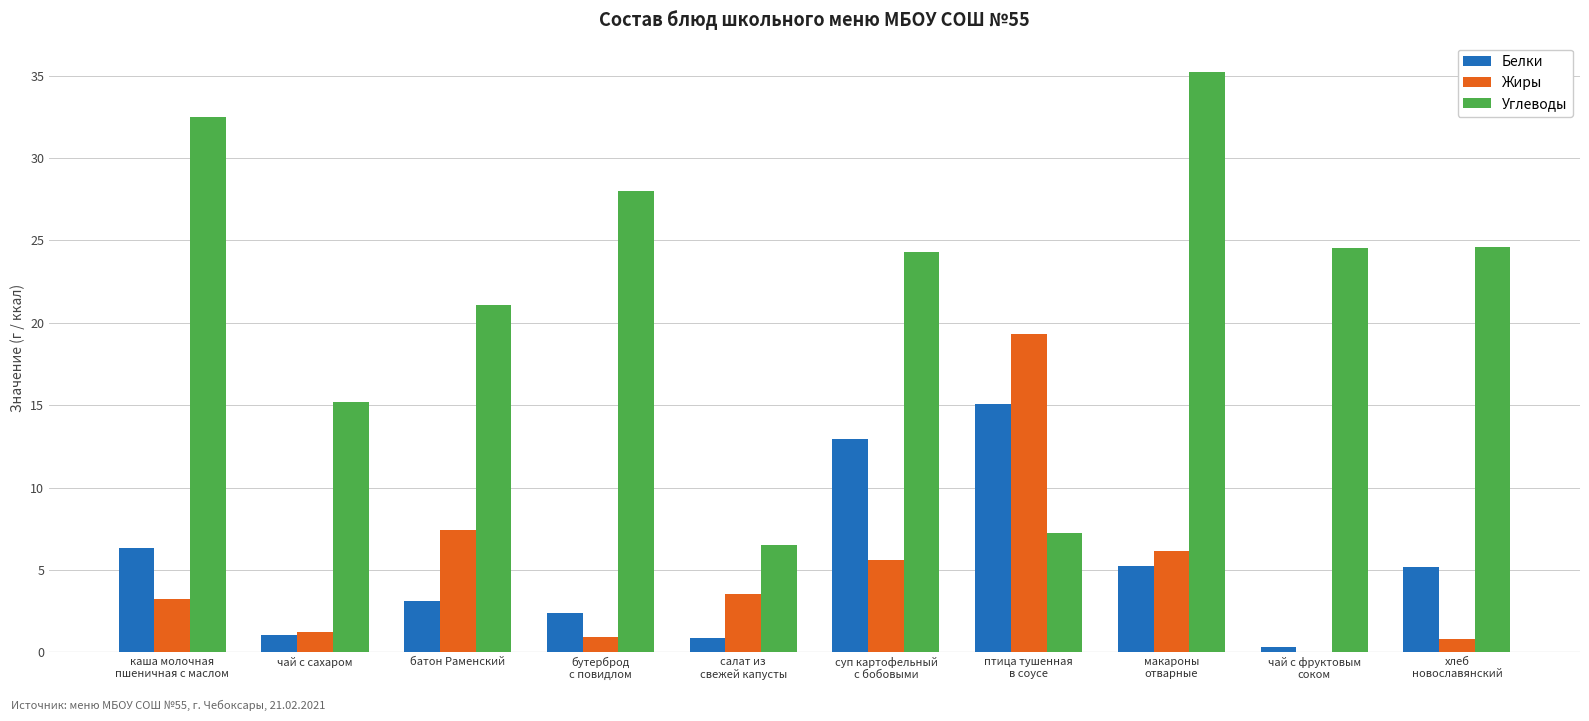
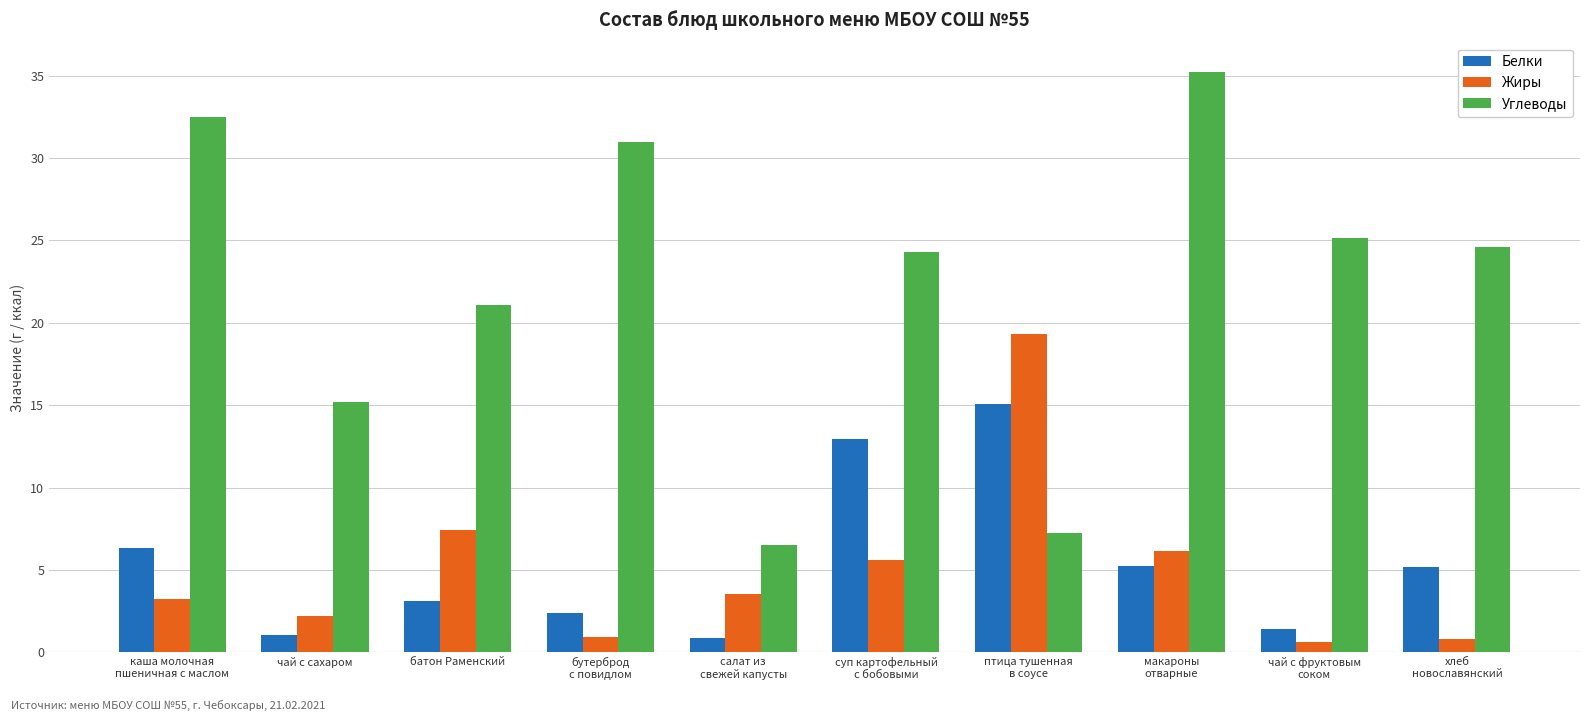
  {
    "Белки": {
      "каша молочная пшеничная с маслом": 6.3,
      "чай с сахаром": 1.0,
      "батон Раменский": 3.1,
      "бутерброд с повидлом": 2.4,
      "салат из свежей капусты": 0.8,
      "суп картофельный с бобовыми": 13.0,
      "птица тушенная в соусе": 15.1,
      "макароны отварные": 5.3,
-     "чай с фруктовым соком": 0.3,
+     "чай с фруктовым соком": 1.4,
      "хлеб новославянский": 5.2
    },
    "Жиры": {
      "каша молочная пшеничная с маслом": 3.2,
-     "чай с сахаром": 1.2,
+     "чай с сахаром": 2.2,
      "батон Раменский": 7.4,
      "бутерброд с повидлом": 0.9,
      "салат из свежей капусты": 3.6,
      "суп картофельный с бобовыми": 5.6,
      "птица тушенная в соусе": 19.4,
      "макароны отварные": 6.2,
-     "чай с фруктовым соком": 0.0,
+     "чай с фруктовым соком": 0.6,
      "хлеб новославянский": 0.8
    },
    "Углеводы": {
      "каша молочная пшеничная с маслом": 32.5,
      "чай с сахаром": 15.2,
      "батон Раменский": 21.1,
-     "бутерброд с повидлом": 28,
+     "бутерброд с повидлом": 31,
      "салат из свежей капусты": 6.5,
      "суп картофельный с бобовыми": 24.3,
      "птица тушенная в соусе": 7.3,
      "макароны отварные": 35.3,
-     "чай с фруктовым соком": 24.5,
+     "чай с фруктовым соком": 25.1,
      "хлеб новославянский": 24.6
    }
  }
